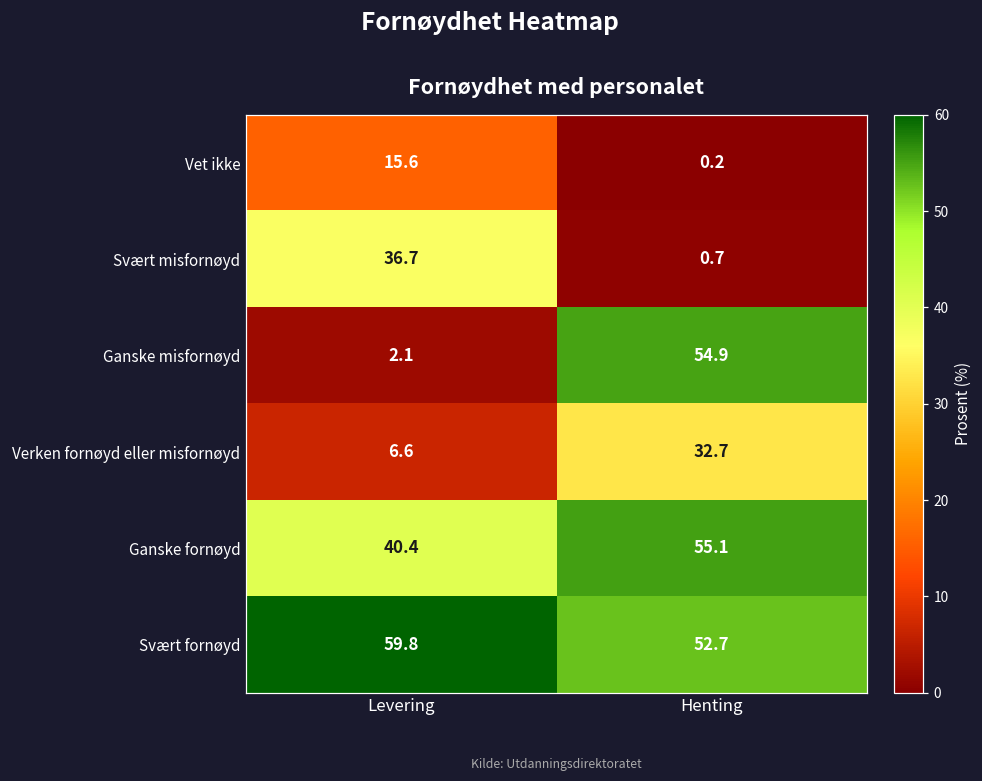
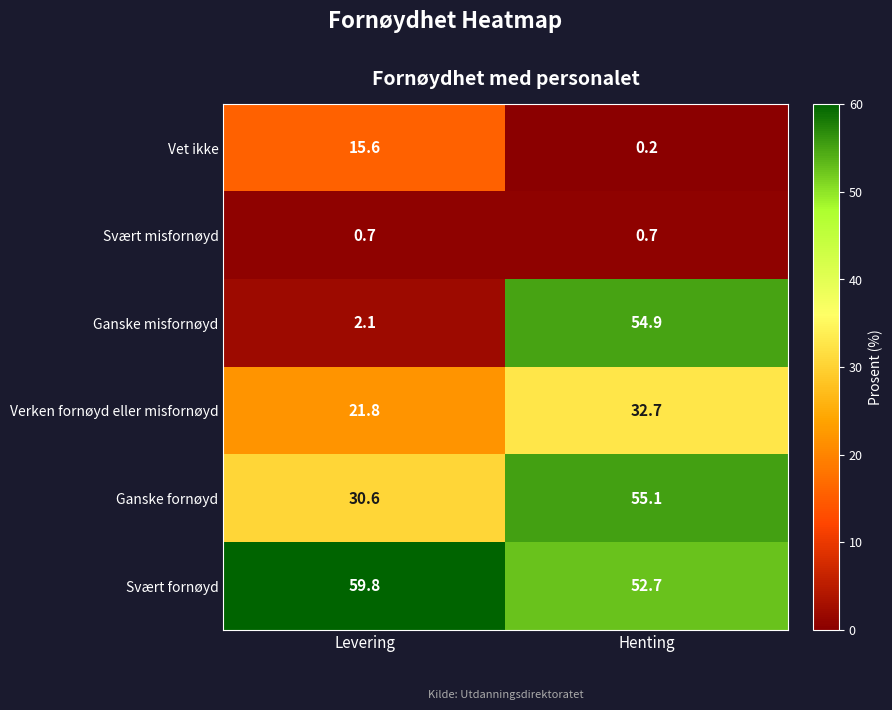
  {
    "Vet ikke": {
      "Levering": 15.6,
      "Henting": 0.2
    },
    "Svært misfornøyd": {
-     "Levering": 36.7,
+     "Levering": 0.7,
      "Henting": 0.7
    },
    "Ganske misfornøyd": {
      "Levering": 2.1,
      "Henting": 54.9
    },
    "Verken fornøyd eller misfornøyd": {
-     "Levering": 6.6,
+     "Levering": 21.8,
      "Henting": 32.7
    },
    "Ganske fornøyd": {
-     "Levering": 40.4,
+     "Levering": 30.6,
      "Henting": 55.1
    },
    "Svært fornøyd": {
      "Levering": 59.8,
      "Henting": 52.7
    }
  }
